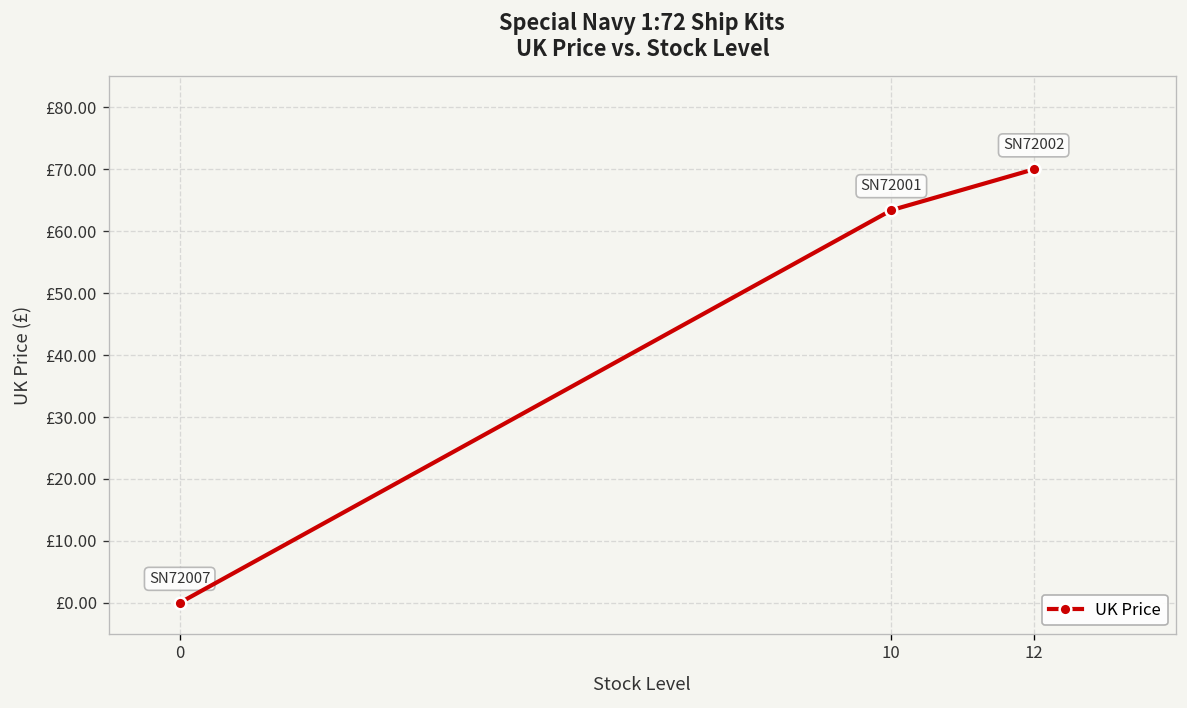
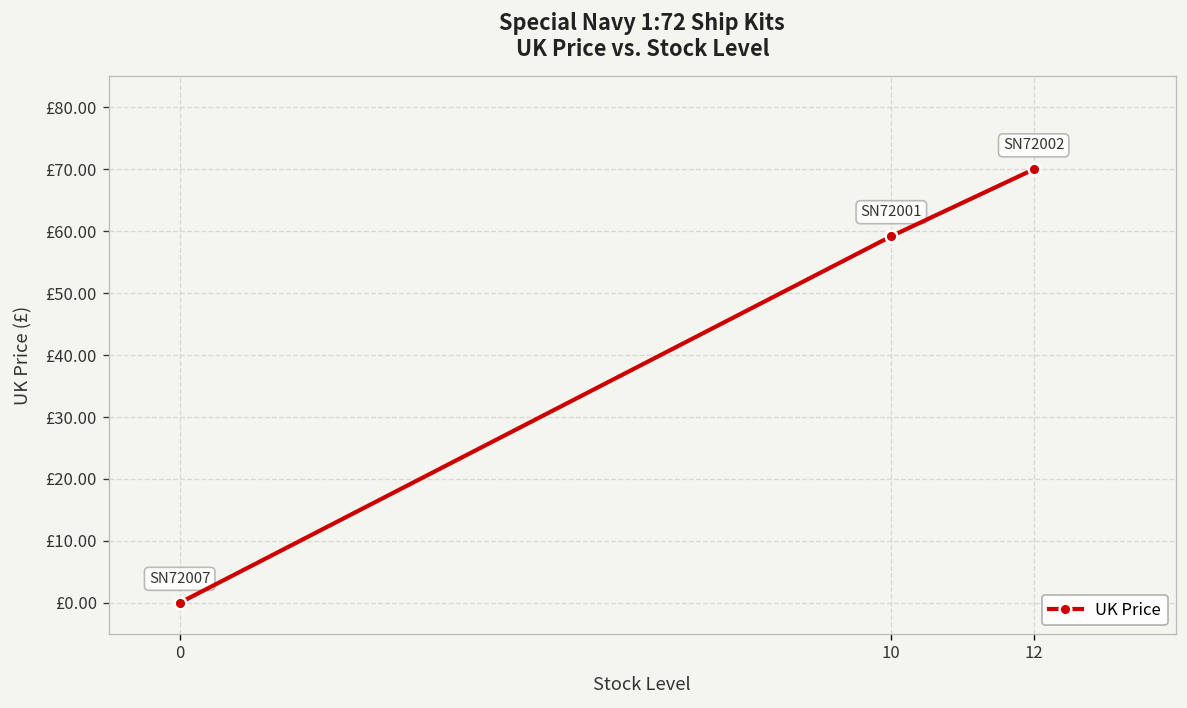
  {
    "0": "£0",
-   "10": "£63",
+   "10": "£59",
    "12": "£70"
  }
